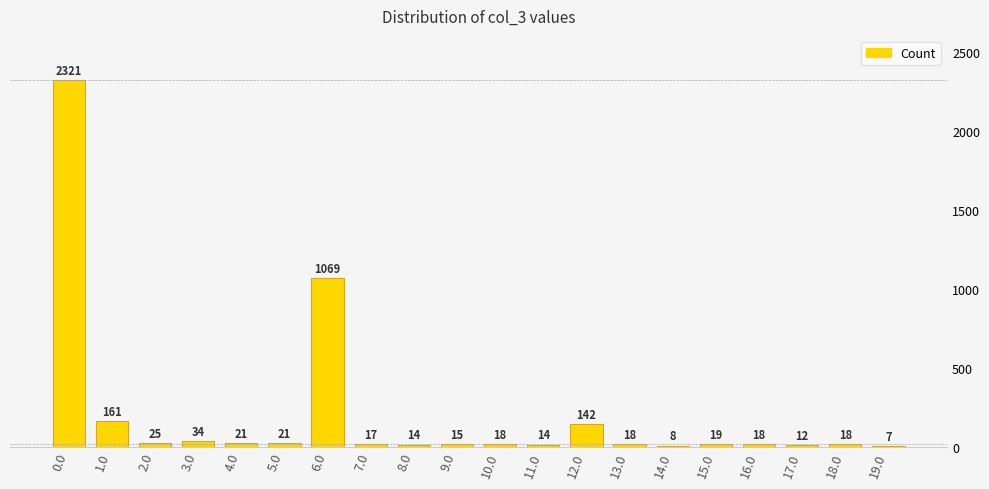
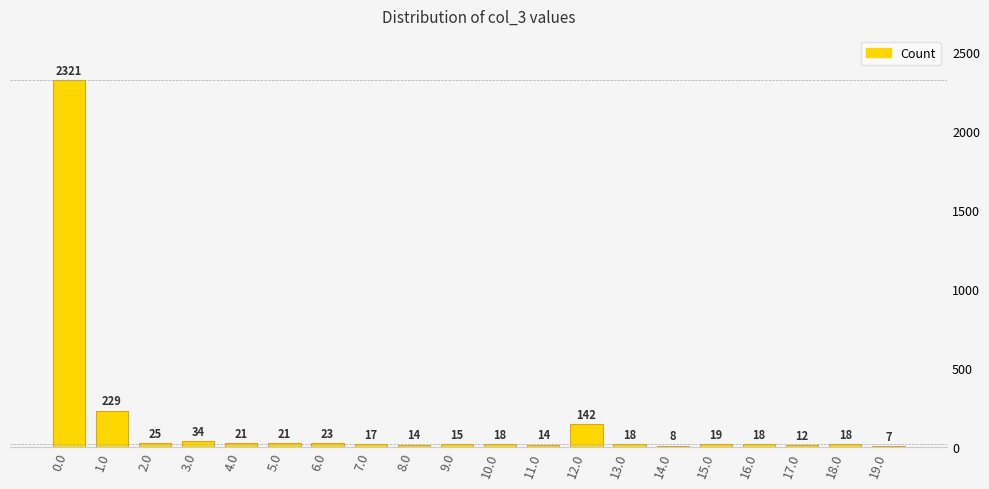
  {
    "0.0": 2321,
-   "1.0": 161,
+   "1.0": 229,
    "2.0": 25,
    "3.0": 34,
    "4.0": 21,
    "5.0": 21,
-   "6.0": 1069,
+   "6.0": 23,
    "7.0": 17,
    "8.0": 14,
    "9.0": 15,
    "10.0": 18,
    "11.0": 14,
    "12.0": 142,
    "13.0": 18,
    "14.0": 8,
    "15.0": 19,
    "16.0": 18,
    "17.0": 12,
    "18.0": 18,
    "19.0": 7
  }
